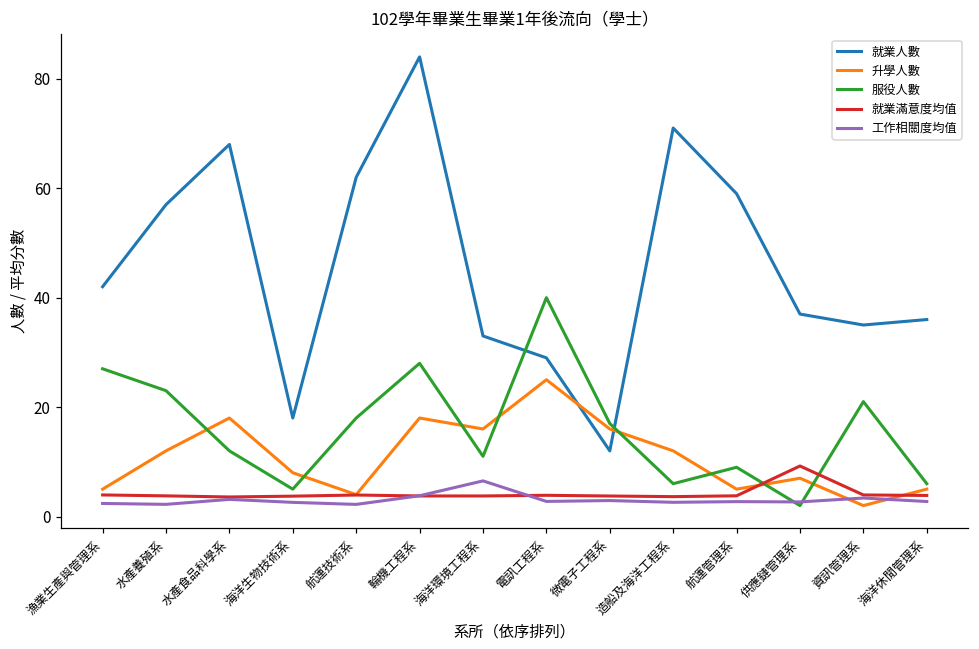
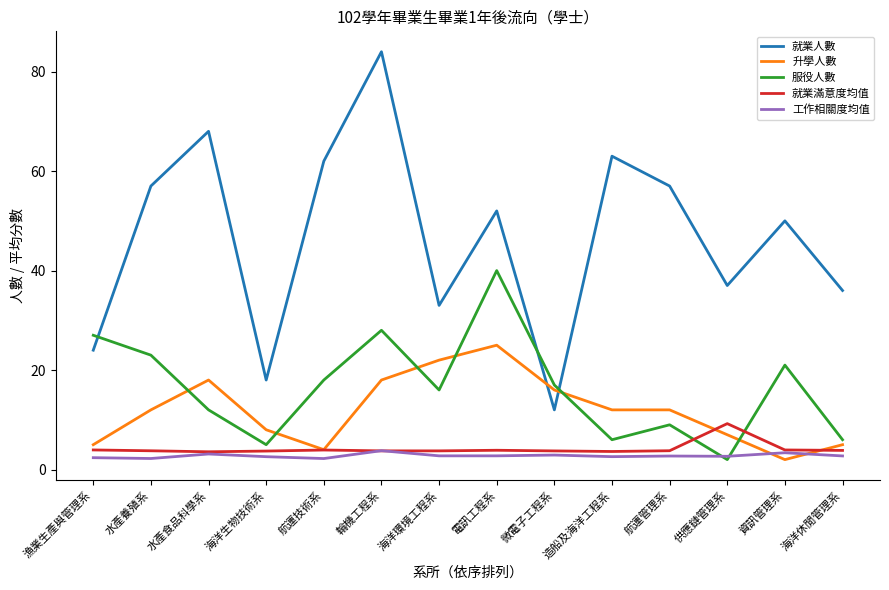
  {
    "就業人數": {
-     "漁業生產與管理系": 42,
+     "漁業生產與管理系": 24,
      "水產養殖系": 57,
      "水產食品科學系": 68,
      "海洋生物技術系": 18,
      "航運技術系": 62,
      "輪機工程系": 84,
      "海洋環境工程系": 33,
-     "電訊工程系": 29,
+     "電訊工程系": 52,
      "微電子工程系": 12,
-     "造船及海洋工程系": 71,
-     "航運管理系": 59,
+     "造船及海洋工程系": 63,
+     "航運管理系": 57,
      "供應鏈管理系": 37,
-     "資訊管理系": 35,
+     "資訊管理系": 50,
      "海洋休閒管理系": 36
    },
    "升學人數": {
      "漁業生產與管理系": 5,
      "水產養殖系": 12,
      "水產食品科學系": 18,
      "海洋生物技術系": 8,
      "輪機工程系": 18,
-     "海洋環境工程系": 16,
+     "海洋環境工程系": 22,
      "電訊工程系": 25,
      "微電子工程系": 16,
      "造船及海洋工程系": 12,
-     "航運管理系": 5,
+     "航運管理系": 12,
      "供應鏈管理系": 7,
      "資訊管理系": 2,
      "海洋休閒管理系": 5
    },
    "服役人數": {
      "漁業生產與管理系": 27,
      "水產養殖系": 23,
      "水產食品科學系": 12,
      "海洋生物技術系": 5,
      "航運技術系": 18,
      "輪機工程系": 28,
-     "海洋環境工程系": 11,
+     "海洋環境工程系": 16,
      "電訊工程系": 40,
      "微電子工程系": 17,
      "造船及海洋工程系": 6,
      "航運管理系": 9,
      "供應鏈管理系": 2,
      "資訊管理系": 21,
      "海洋休閒管理系": 6
    },
    "就業滿意度均值": {
      "漁業生產與管理系": 4,
      "水產養殖系": 4,
      "海洋生物技術系": 4,
      "海洋環境工程系": 4,
      "電訊工程系": 4,
      "微電子工程系": 4,
      "造船及海洋工程系": 4,
      "航運管理系": 4,
      "供應鏈管理系": 9,
      "資訊管理系": 4,
      "海洋休閒管理系": 4
    },
    "工作相關度均值": {
      "漁業生產與管理系": 2,
      "水產養殖系": 2,
      "海洋生物技術系": 3,
      "航運技術系": 2,
-     "海洋環境工程系": 7,
+     "海洋環境工程系": 3,
      "電訊工程系": 3,
      "微電子工程系": 3,
      "造船及海洋工程系": 3,
      "航運管理系": 3,
      "供應鏈管理系": 3,
      "資訊管理系": 3,
      "海洋休閒管理系": 3
    }
  }
